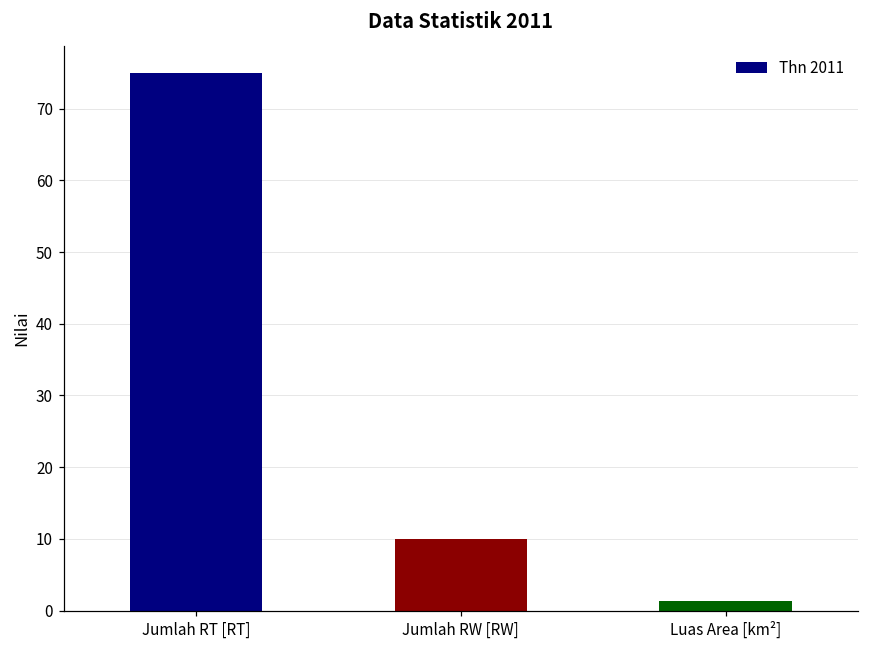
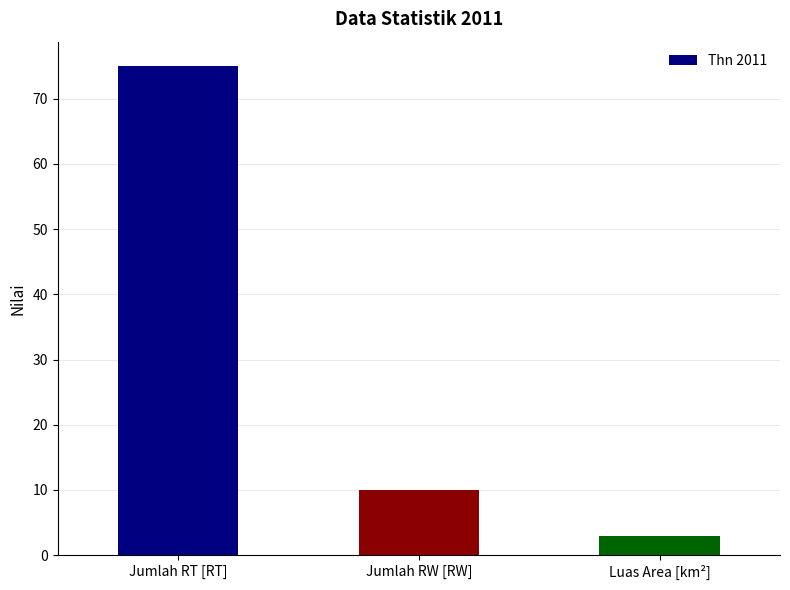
  {
    "Jumlah RT [RT]": 75,
    "Jumlah RW [RW]": 10,
-   "Luas Area [km²]": 1
+   "Luas Area [km²]": 3
  }
